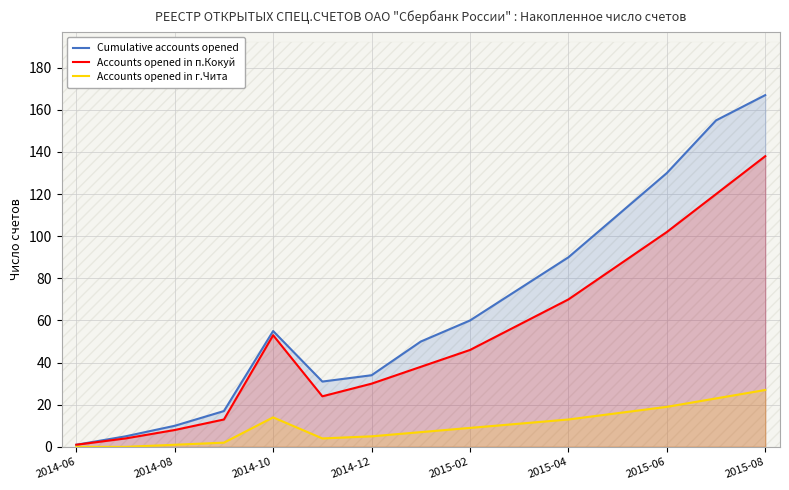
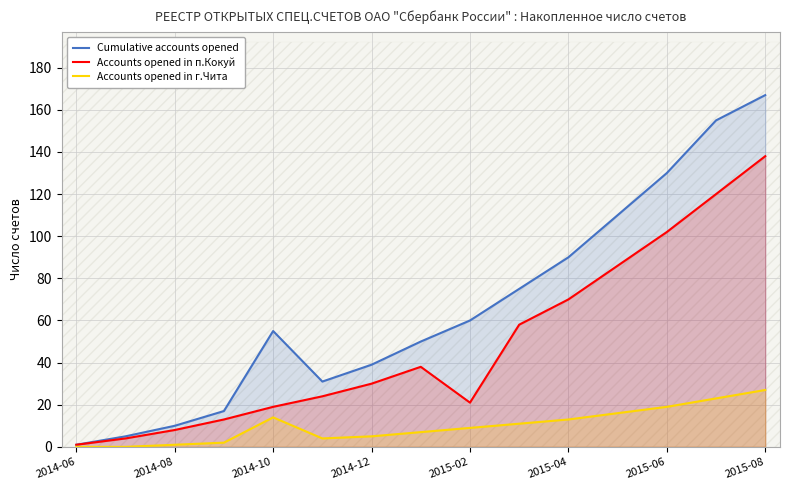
  {
    "Cumulative accounts opened": {
      "2014-08": 10,
      "2014-10": 55,
-     "2014-12": 34,
+     "2014-12": 39,
      "2015-02": 60,
      "2015-04": 90,
      "2015-06": 130,
      "2015-08": 167
    },
    "Accounts opened in п.Кокуй": {
      "2014-08": 8,
-     "2014-10": 53,
+     "2014-10": 19,
      "2014-12": 30,
-     "2015-02": 46,
+     "2015-02": 21,
      "2015-04": 70,
      "2015-06": 102,
      "2015-08": 138
    },
    "Accounts opened in г.Чита": {
      "2014-08": 1,
      "2014-10": 14,
      "2014-12": 5,
      "2015-02": 9,
      "2015-04": 13,
      "2015-06": 19,
      "2015-08": 27
    }
  }
